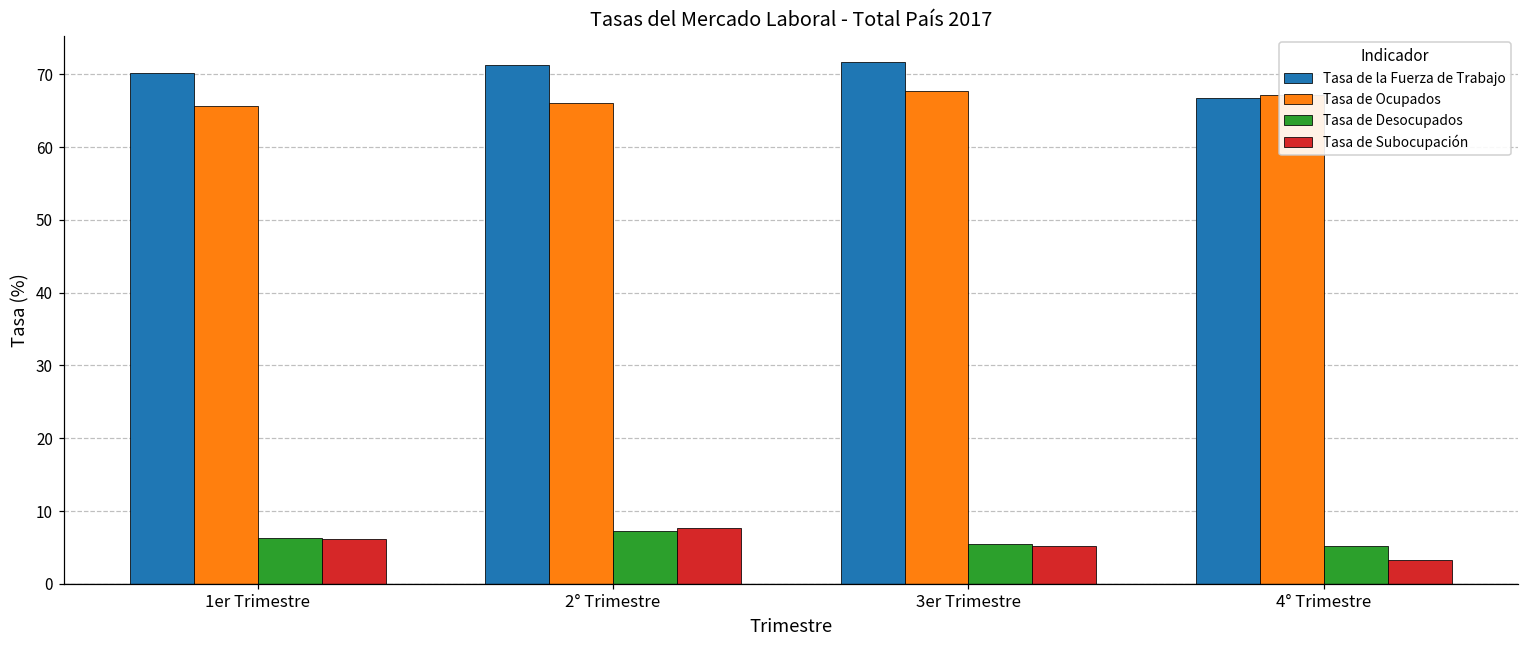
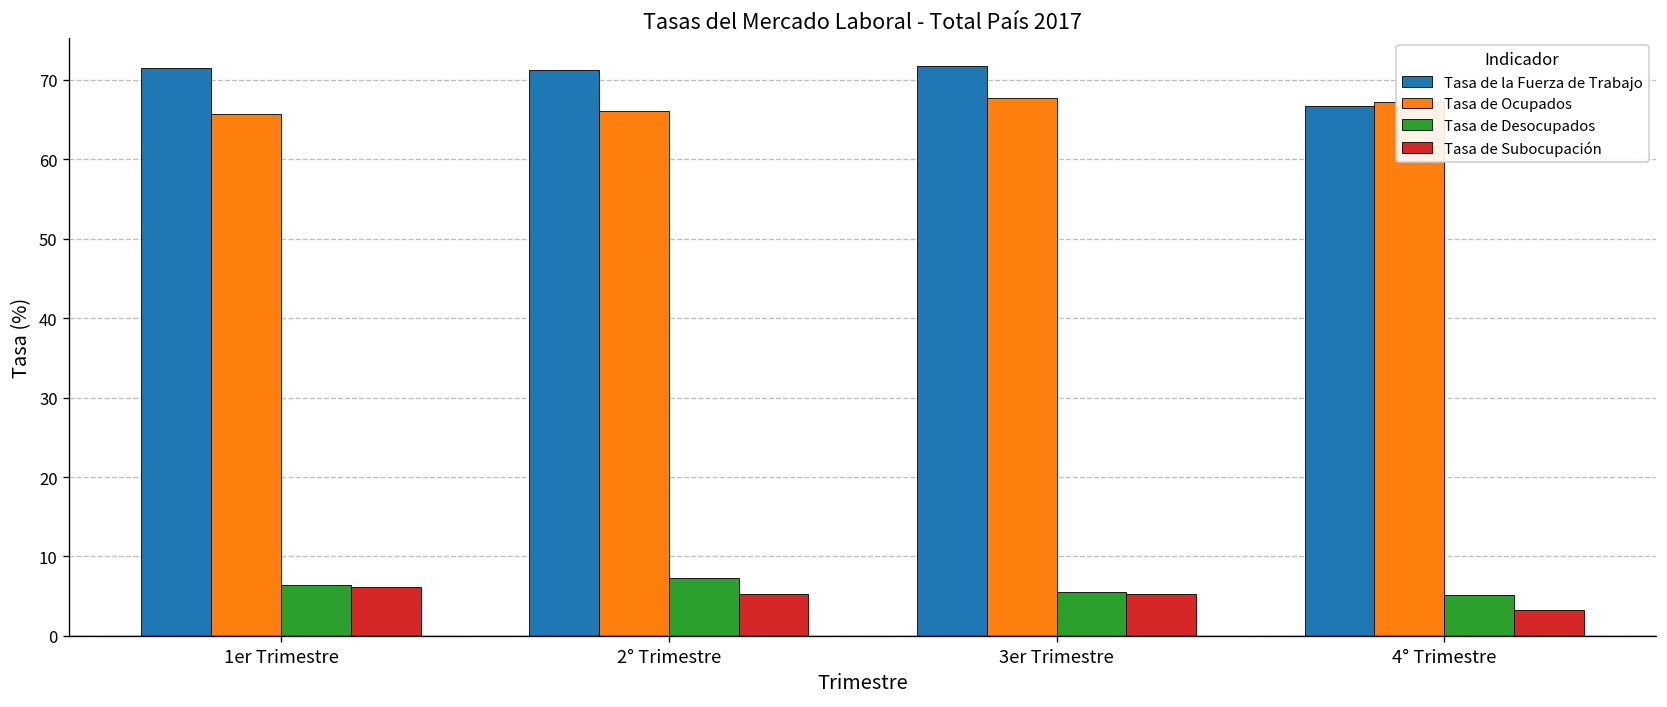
  {
    "Tasa de la Fuerza de Trabajo": {
-     "1er Trimestre": 70,
+     "1er Trimestre": 72,
      "2° Trimestre": 71,
      "3er Trimestre": 72,
      "4° Trimestre": 67
    },
    "Tasa de Ocupados": {
      "1er Trimestre": 66,
      "2° Trimestre": 66,
      "3er Trimestre": 68
    },
    "Tasa de Desocupados": {
      "1er Trimestre": 6,
      "2° Trimestre": 7,
      "3er Trimestre": 6,
      "4° Trimestre": 5
    },
    "Tasa de Subocupación": {
      "1er Trimestre": 6,
-     "2° Trimestre": 8,
+     "2° Trimestre": 5,
      "3er Trimestre": 5,
      "4° Trimestre": 3
    }
  }
